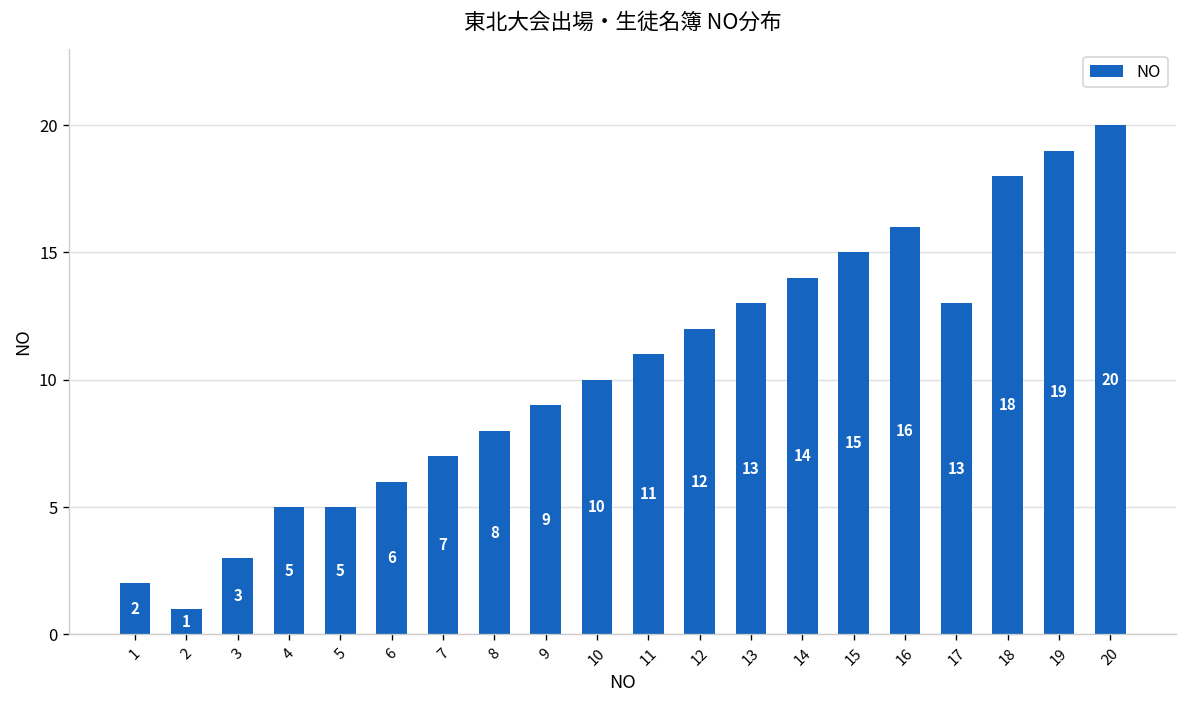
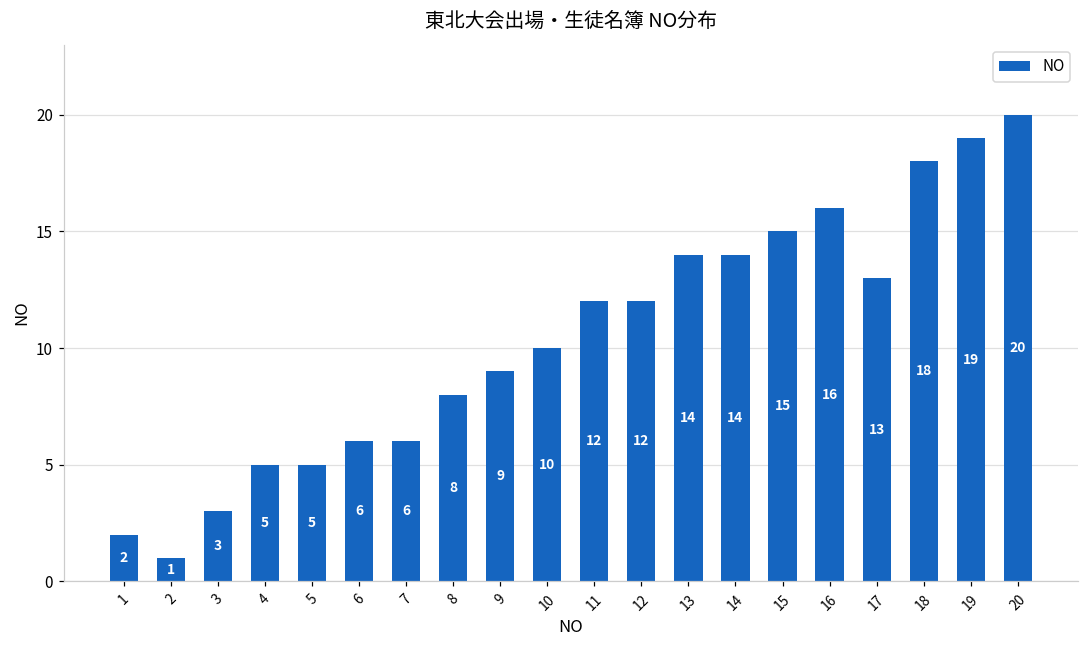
  {
    "1": 2,
    "2": 1,
    "3": 3,
    "4": 5,
    "5": 5,
    "6": 6,
-   "7": 7,
+   "7": 6,
    "8": 8,
    "9": 9,
    "10": 10,
-   "11": 11,
+   "11": 12,
    "12": 12,
-   "13": 13,
+   "13": 14,
    "14": 14,
    "15": 15,
    "16": 16,
    "17": 13,
    "18": 18,
    "19": 19,
    "20": 20
  }
